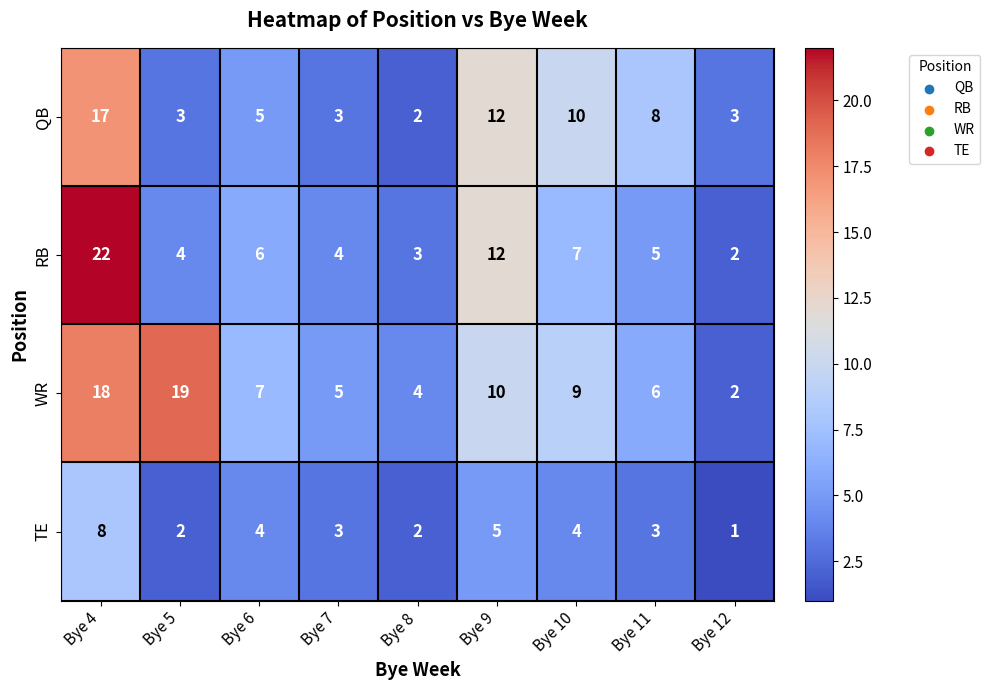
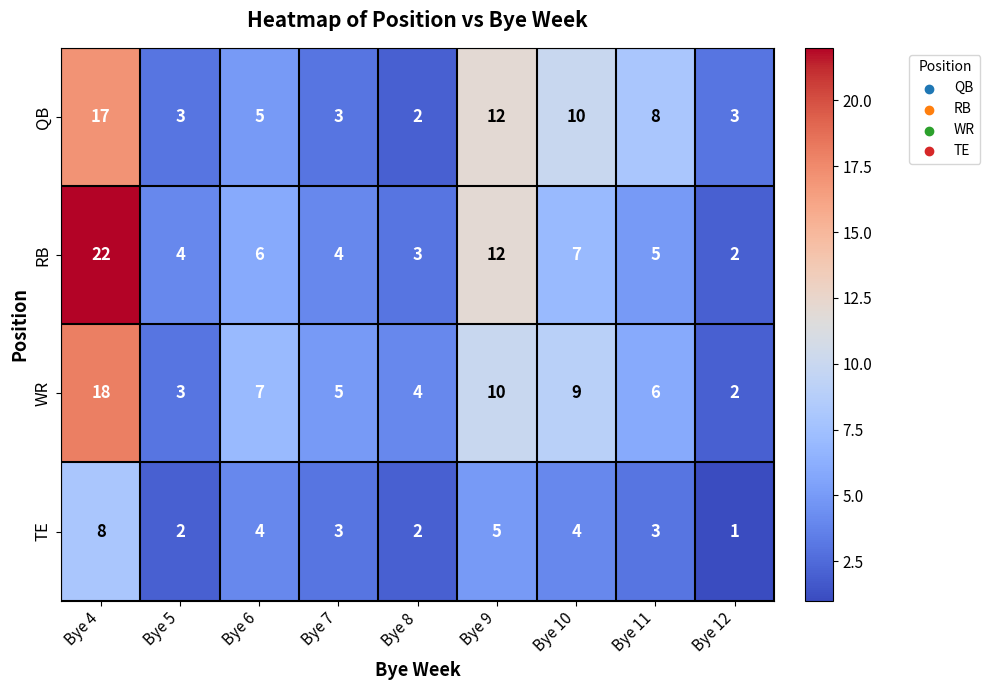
  {
    "QB": {
      "Bye 4": 17,
      "Bye 5": 3,
      "Bye 6": 5,
      "Bye 7": 3,
      "Bye 8": 2,
      "Bye 9": 12,
      "Bye 10": 10,
      "Bye 11": 8,
      "Bye 12": 3
    },
    "RB": {
      "Bye 4": 22,
      "Bye 5": 4,
      "Bye 6": 6,
      "Bye 7": 4,
      "Bye 8": 3,
      "Bye 9": 12,
      "Bye 10": 7,
      "Bye 11": 5,
      "Bye 12": 2
    },
    "WR": {
      "Bye 4": 18,
-     "Bye 5": 19,
+     "Bye 5": 3,
      "Bye 6": 7,
      "Bye 7": 5,
      "Bye 8": 4,
      "Bye 9": 10,
      "Bye 10": 9,
      "Bye 11": 6,
      "Bye 12": 2
    },
    "TE": {
      "Bye 4": 8,
      "Bye 5": 2,
      "Bye 6": 4,
      "Bye 7": 3,
      "Bye 8": 2,
      "Bye 9": 5,
      "Bye 10": 4,
      "Bye 11": 3,
      "Bye 12": 1
    }
  }
